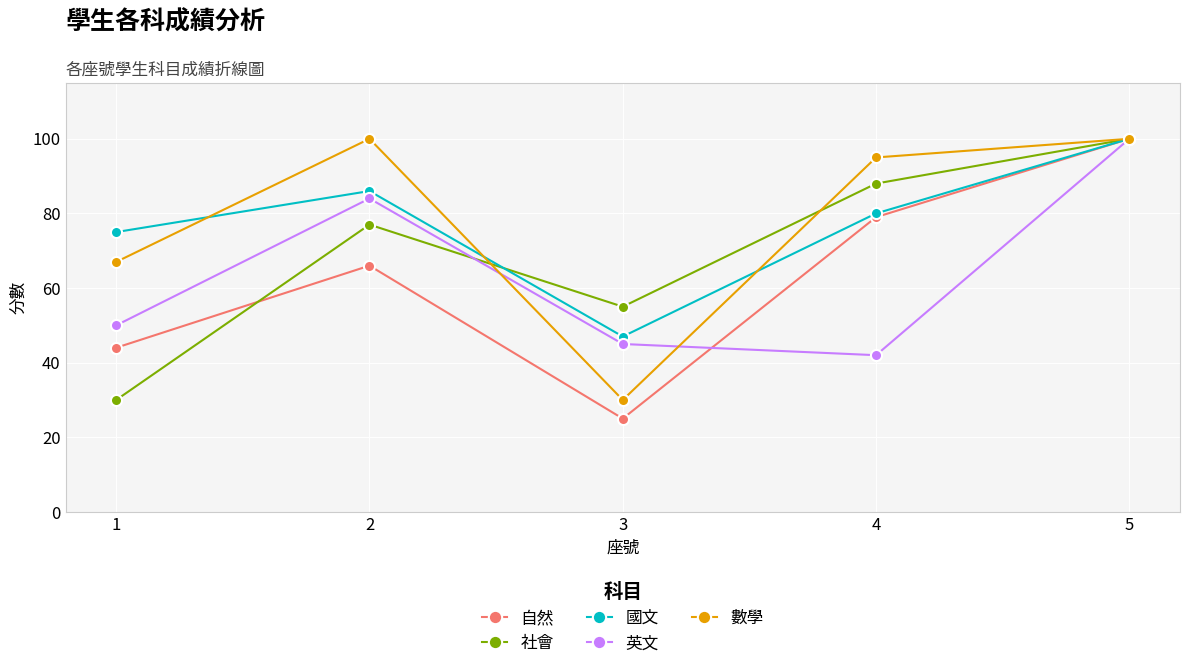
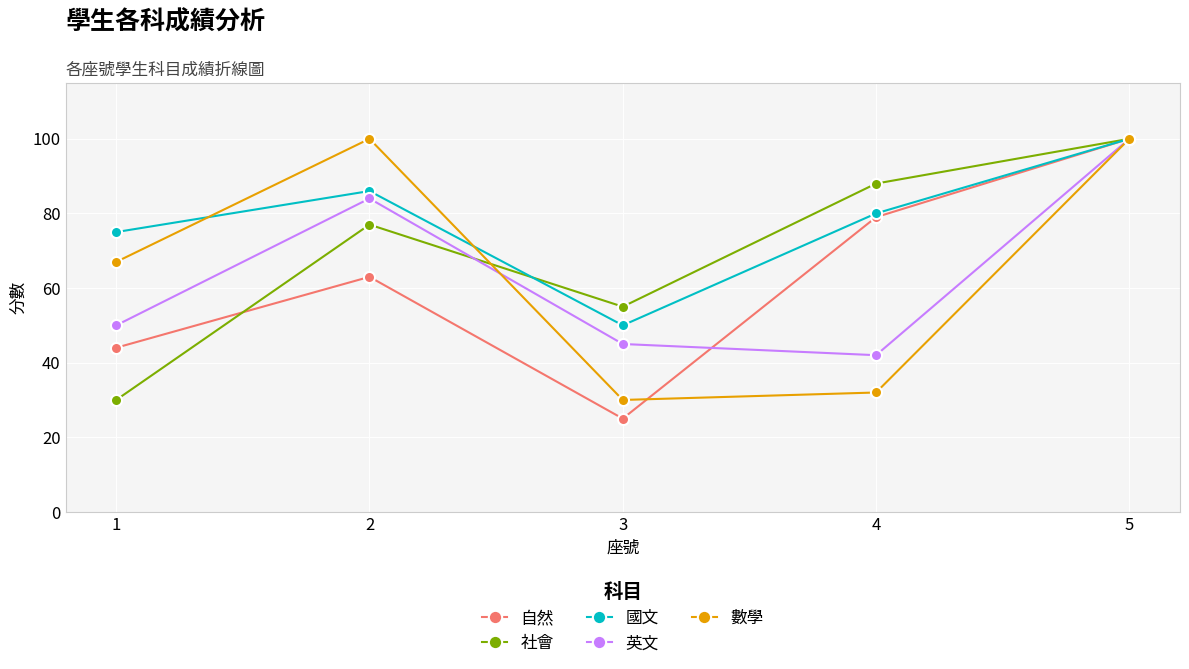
  {
    "自然": {
      "1": 44,
-     "2": 66,
+     "2": 63,
      "3": 25,
      "4": 79
    },
    "社會": {
      "1": 30,
      "2": 77,
      "3": 55,
      "4": 88
    },
    "國文": {
      "1": 75,
      "2": 86,
-     "3": 47,
+     "3": 50,
      "4": 80
    },
    "英文": {
      "1": 50,
      "2": 84,
      "3": 45,
      "4": 42
    },
    "數學": {
      "1": 67,
      "2": 100,
      "3": 30,
-     "4": 95
+     "4": 32
    }
  }
